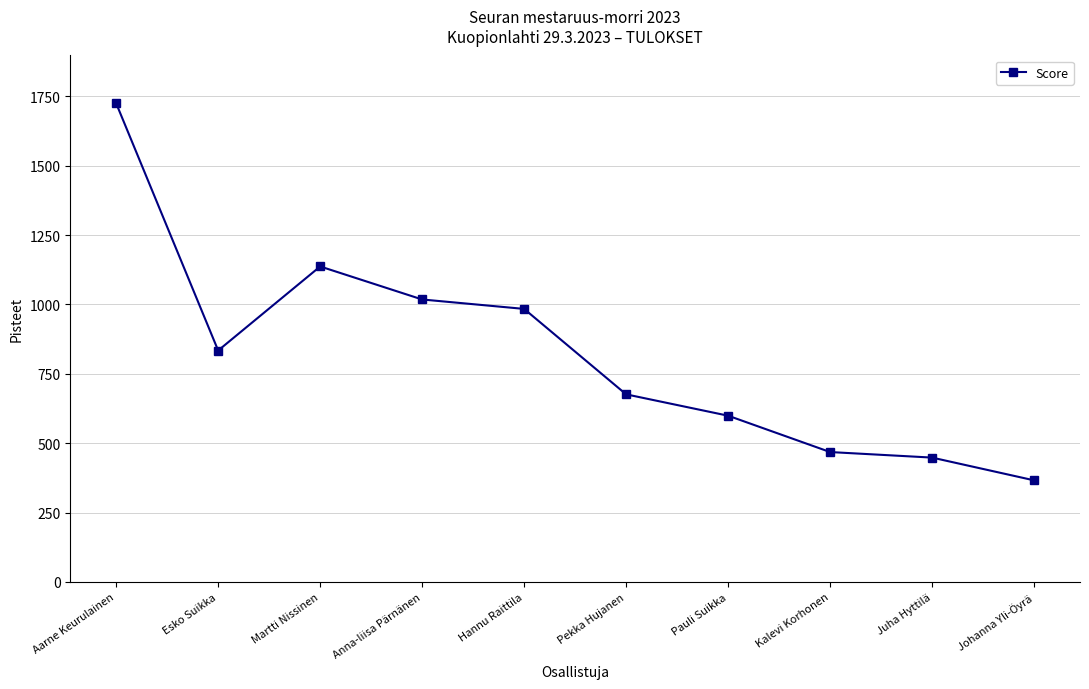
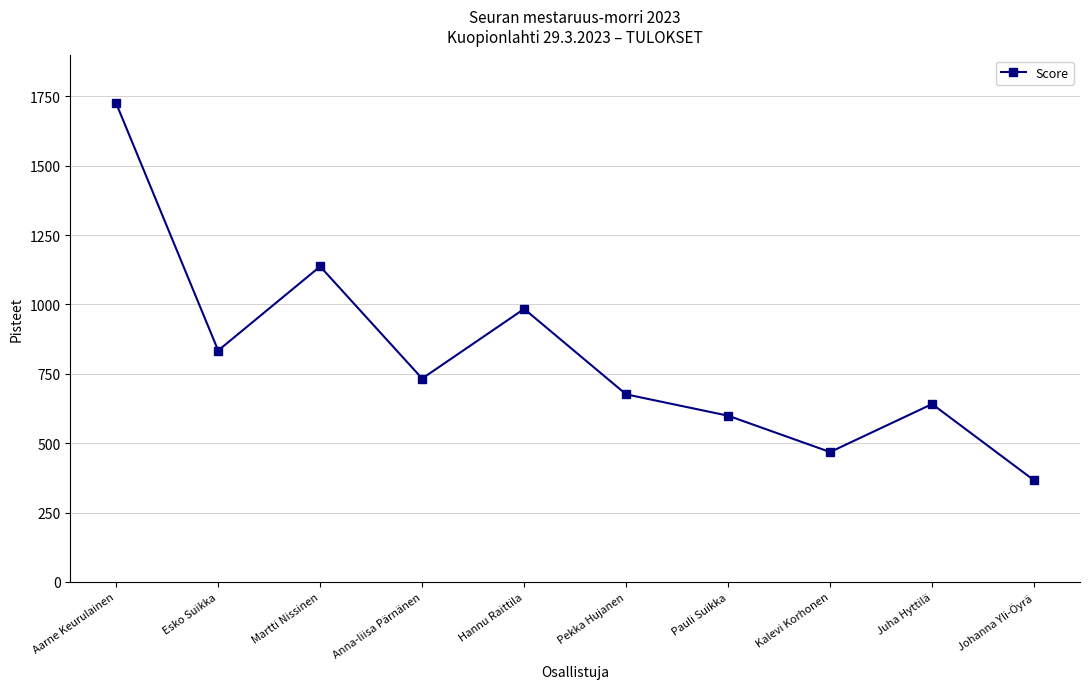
  {
    "Aarne Keurulainen": 1730,
    "Esko Suikka": 830,
    "Martti Nissinen": 1140,
-   "Anna-liisa Pärnänen": 1020,
+   "Anna-liisa Pärnänen": 730,
    "Hannu Raittila": 980,
    "Pekka Hujanen": 680,
    "Pauli Suikka": 600,
    "Kalevi Korhonen": 470,
-   "Juha Hyttilä": 450,
+   "Juha Hyttilä": 640,
    "Johanna Yli-Öyrä": 370
  }
